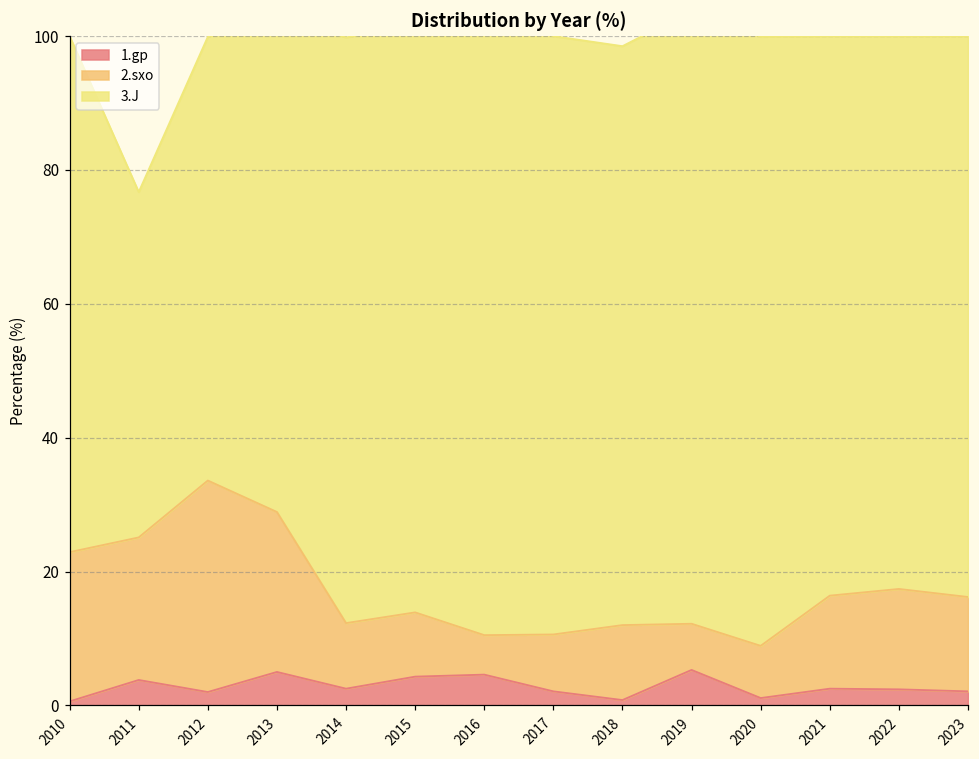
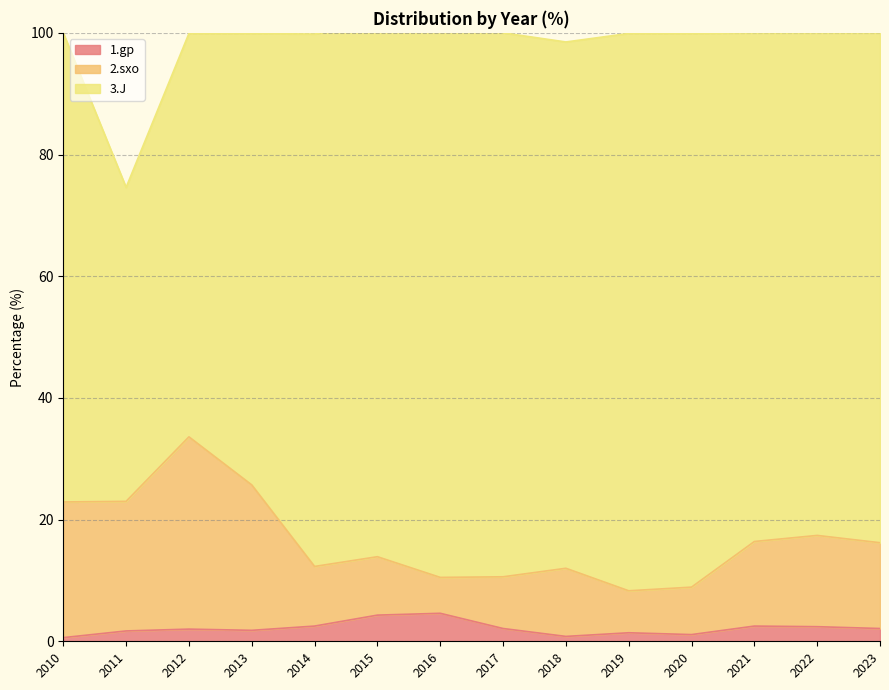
  {
    "1.gp": {
      "2010": 1,
-     "2011": 4,
+     "2011": 2,
      "2012": 2,
-     "2013": 5,
+     "2013": 2,
      "2014": 3,
      "2015": 4,
      "2016": 5,
      "2017": 2,
      "2018": 1,
-     "2019": 5,
+     "2019": 1,
      "2020": 1,
      "2021": 3,
      "2022": 2,
      "2023": 2
    }
  }
